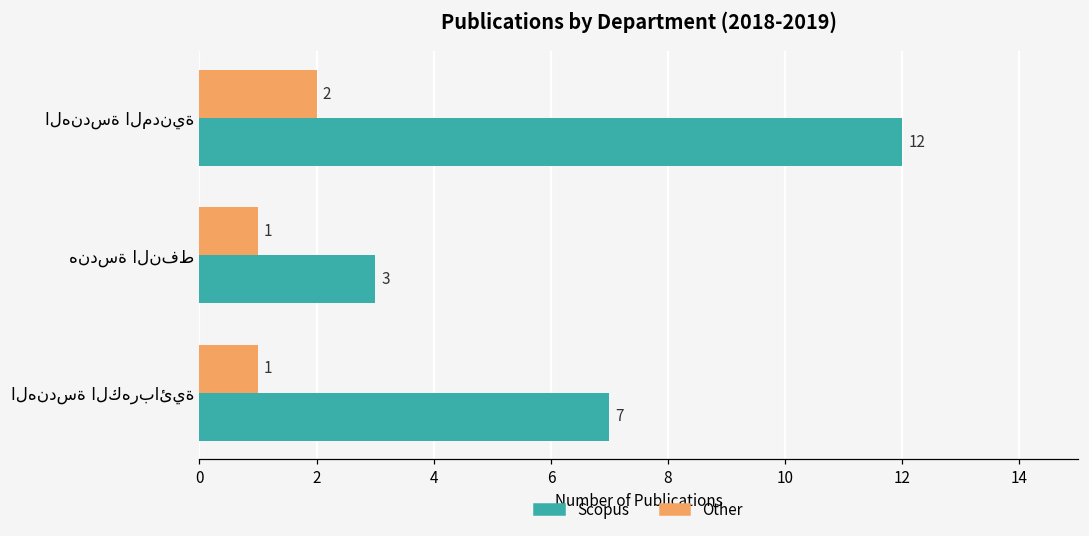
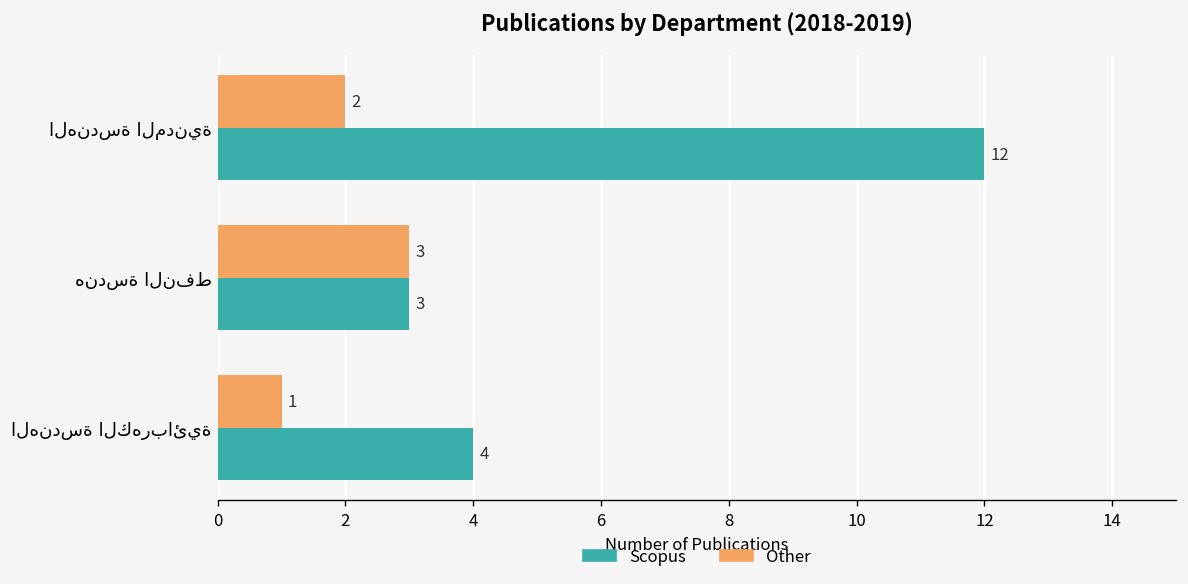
  {
    "Scopus": {
      "الهندسة المدنية": 12,
      "هندسة النفط": 3,
-     "الهندسة الكهربائية": 7
+     "الهندسة الكهربائية": 4
    },
    "Other": {
      "الهندسة المدنية": 2,
-     "هندسة النفط": 1,
+     "هندسة النفط": 3,
      "الهندسة الكهربائية": 1
    }
  }
